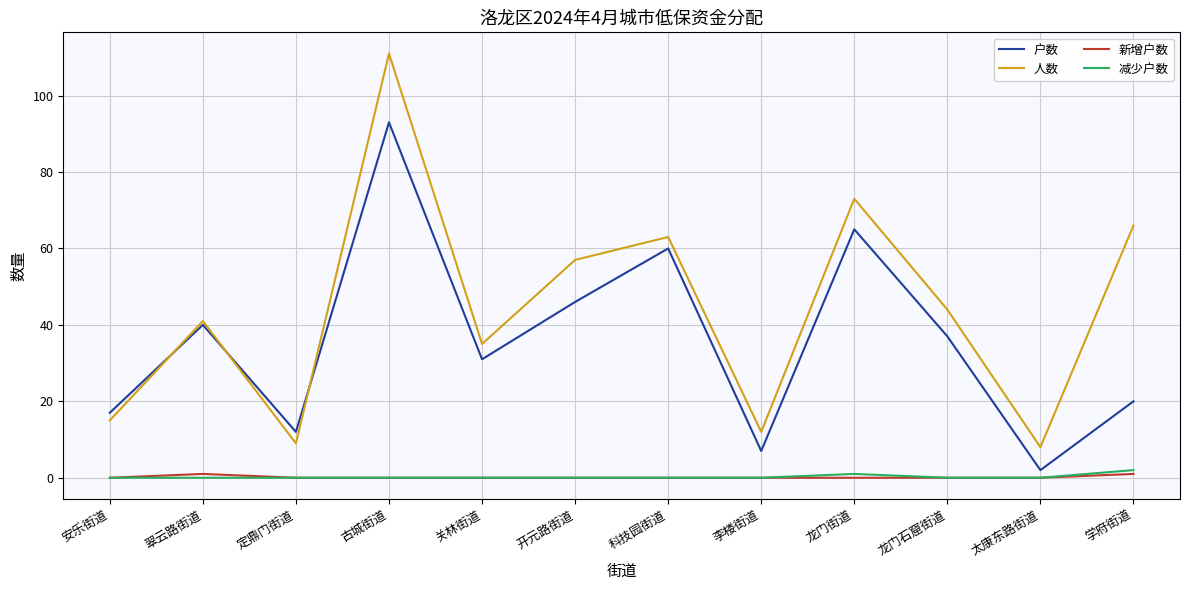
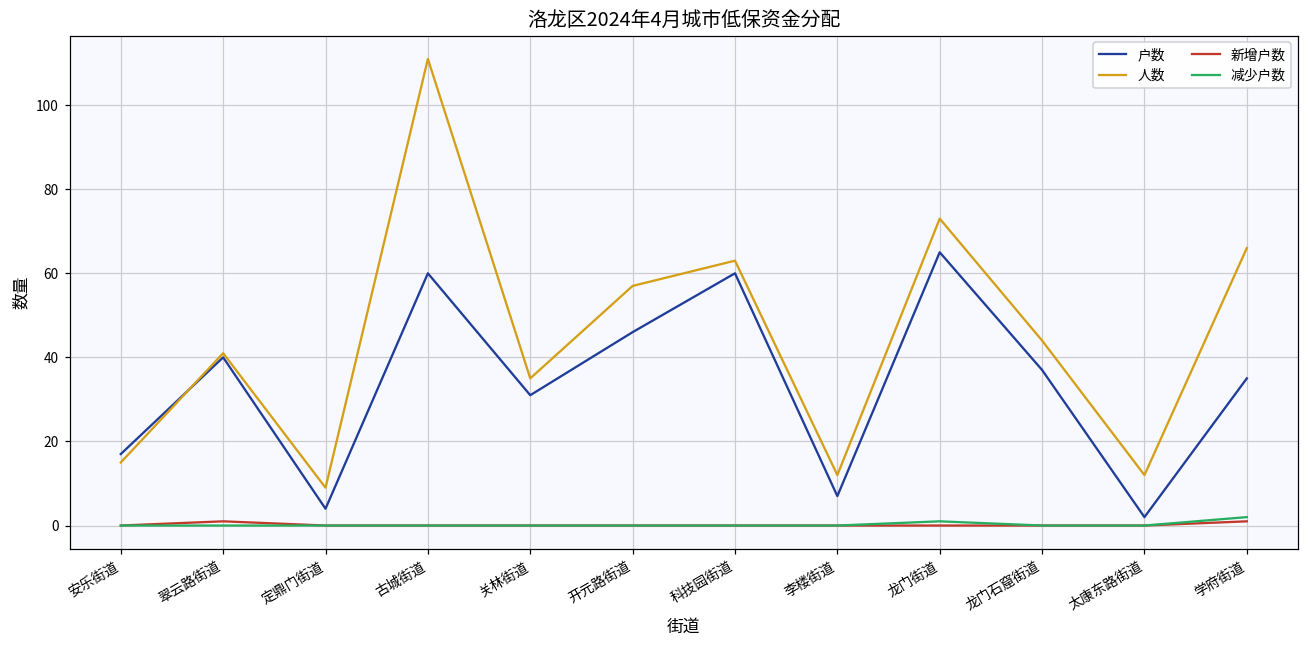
  {
    "户数": {
      "安乐街道": 17,
      "翠云路街道": 40,
-     "定鼎门街道": 12,
-     "古城街道": 93,
+     "定鼎门街道": 4,
+     "古城街道": 60,
      "关林街道": 31,
      "开元路街道": 46,
      "科技园街道": 60,
      "李楼街道": 7,
      "龙门街道": 65,
      "龙门石窟街道": 37,
      "太康东路街道": 2,
-     "学府街道": 20
+     "学府街道": 35
    },
    "人数": {
      "安乐街道": 15,
      "翠云路街道": 41,
      "定鼎门街道": 9,
      "古城街道": 111,
      "关林街道": 35,
      "开元路街道": 57,
      "科技园街道": 63,
      "李楼街道": 12,
      "龙门街道": 73,
      "龙门石窟街道": 44,
-     "太康东路街道": 8,
+     "太康东路街道": 12,
      "学府街道": 66
    },
    "新增户数": {
      "翠云路街道": 1,
      "龙门街道": 0,
      "学府街道": 1
    },
    "减少户数": {
      "翠云路街道": 0,
      "龙门街道": 1,
      "学府街道": 2
    }
  }
